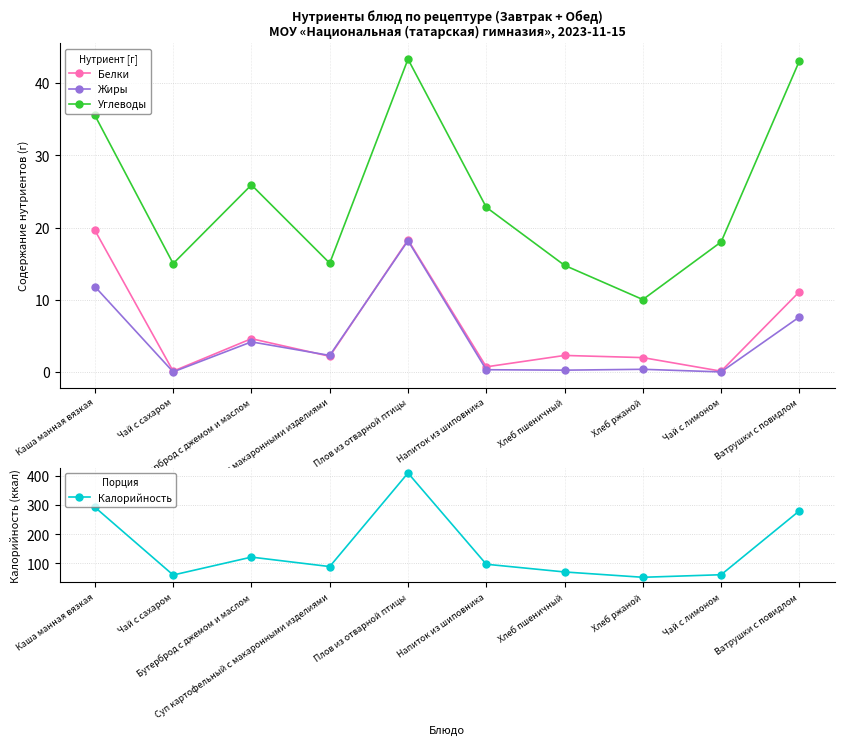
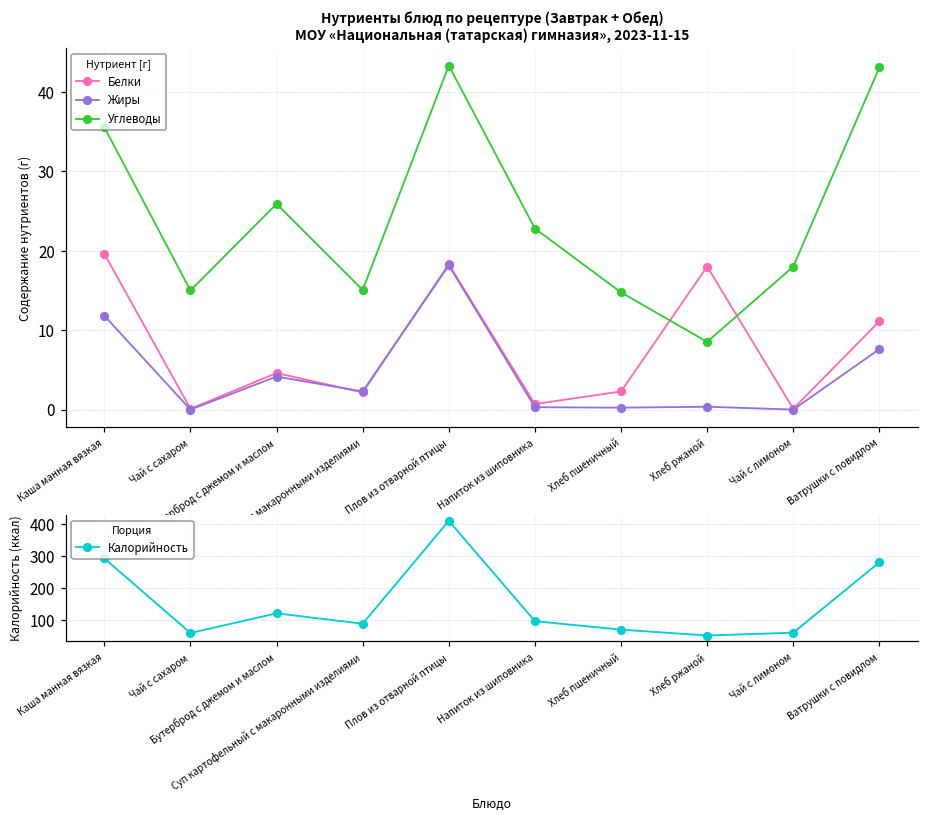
  {
    "Нутриенты блюд по рецептуре (Завтрак + Обед) МОУ «Национальная (татарская) гимназия», 2023-11-15": {
      "Белки": {
        "Каша манная вязкая": 20,
        "Бутерброд с джемом и маслом": 5,
        "Напиток из шиповника": 1,
        "Хлеб пшеничный": 2,
-       "Хлеб ржаной": 2,
+       "Хлеб ржаной": 18,
        "Ватрушки с повидлом": 11
      },
      "Жиры": {
        "Каша манная вязкая": 12,
        "Бутерброд с джемом и маслом": 4,
        "Напиток из шиповника": 0,
        "Хлеб пшеничный": 0,
        "Хлеб ржаной": 0,
        "Ватрушки с повидлом": 8
      },
      "Углеводы": {
        "Каша манная вязкая": 36,
        "Чай с сахаром": 15,
        "Бутерброд с джемом и маслом": 26,
        "Плов из отварной птицы": 43,
        "Напиток из шиповника": 23,
        "Хлеб пшеничный": 15,
-       "Хлеб ржаной": 10,
+       "Хлеб ржаной": 9,
        "Чай с лимоном": 18,
        "Ватрушки с повидлом": 43
      }
    }
  }
